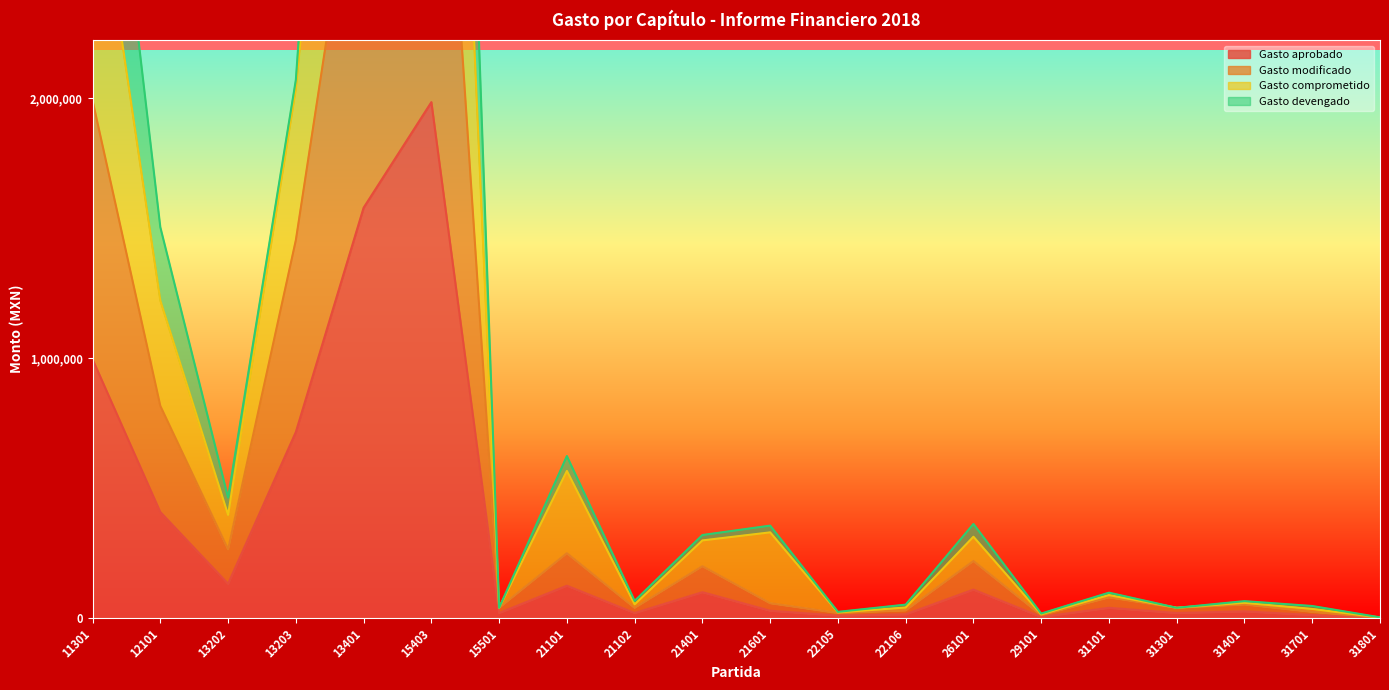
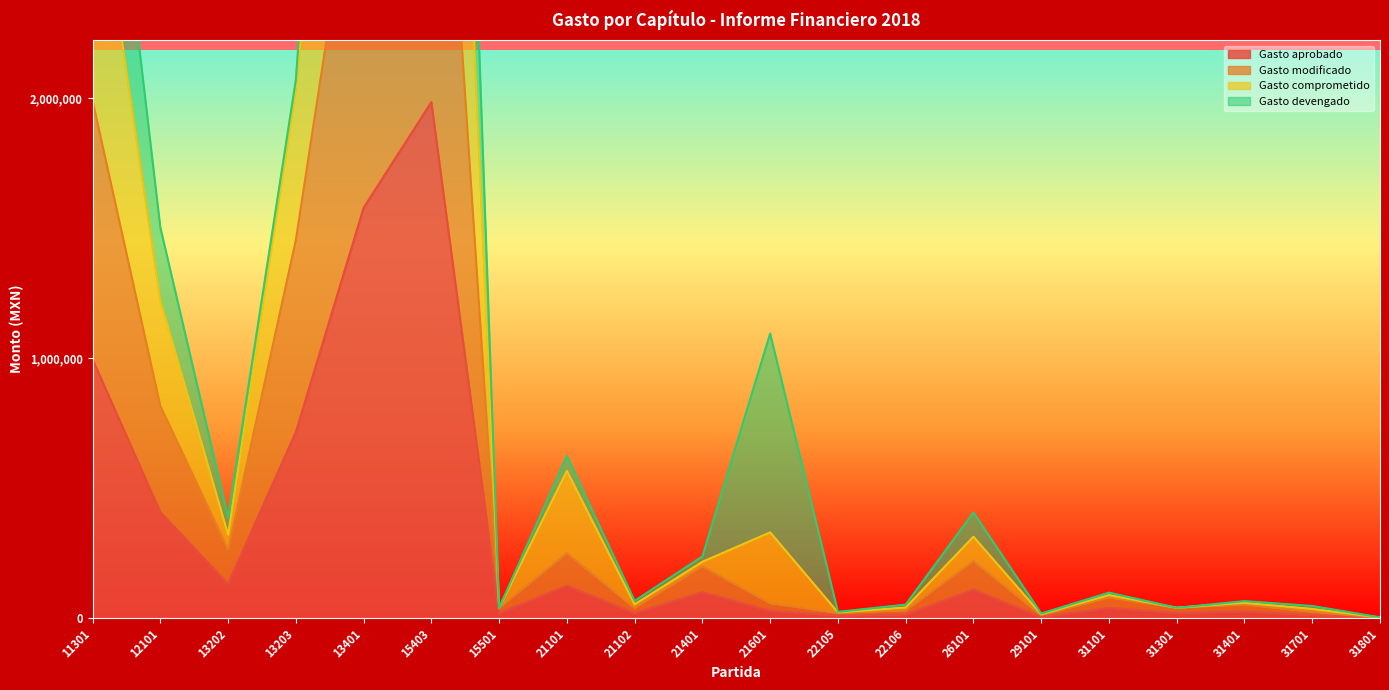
  {
    "Gasto comprometido": {
      "12101": "410,000",
-     "13202": "130,000",
+     "13202": "60,000",
      "13203": "580,000",
      "21101": "320,000",
      "21102": "10,000",
-     "21401": "100,000",
+     "21401": "20,000",
      "21601": "270,000",
      "22106": "10,000",
      "26101": "90,000",
      "31701": "10,000"
    },
    "Gasto devengado": {
      "12101": "280,000",
      "13202": "70,000",
      "13203": "30,000",
      "21101": "60,000",
      "21102": "10,000",
      "21401": "20,000",
-     "21601": "30,000",
+     "21601": "760,000",
      "22106": "10,000",
-     "26101": "50,000",
+     "26101": "90,000",
      "31701": "10,000"
    }
  }
